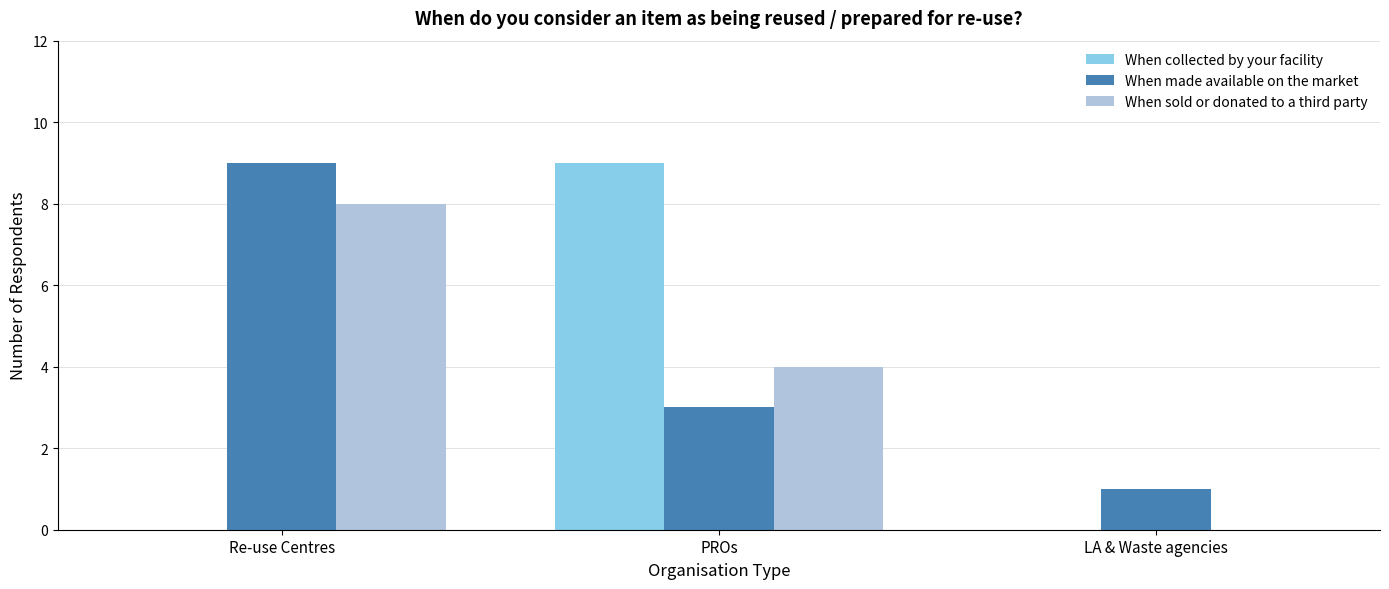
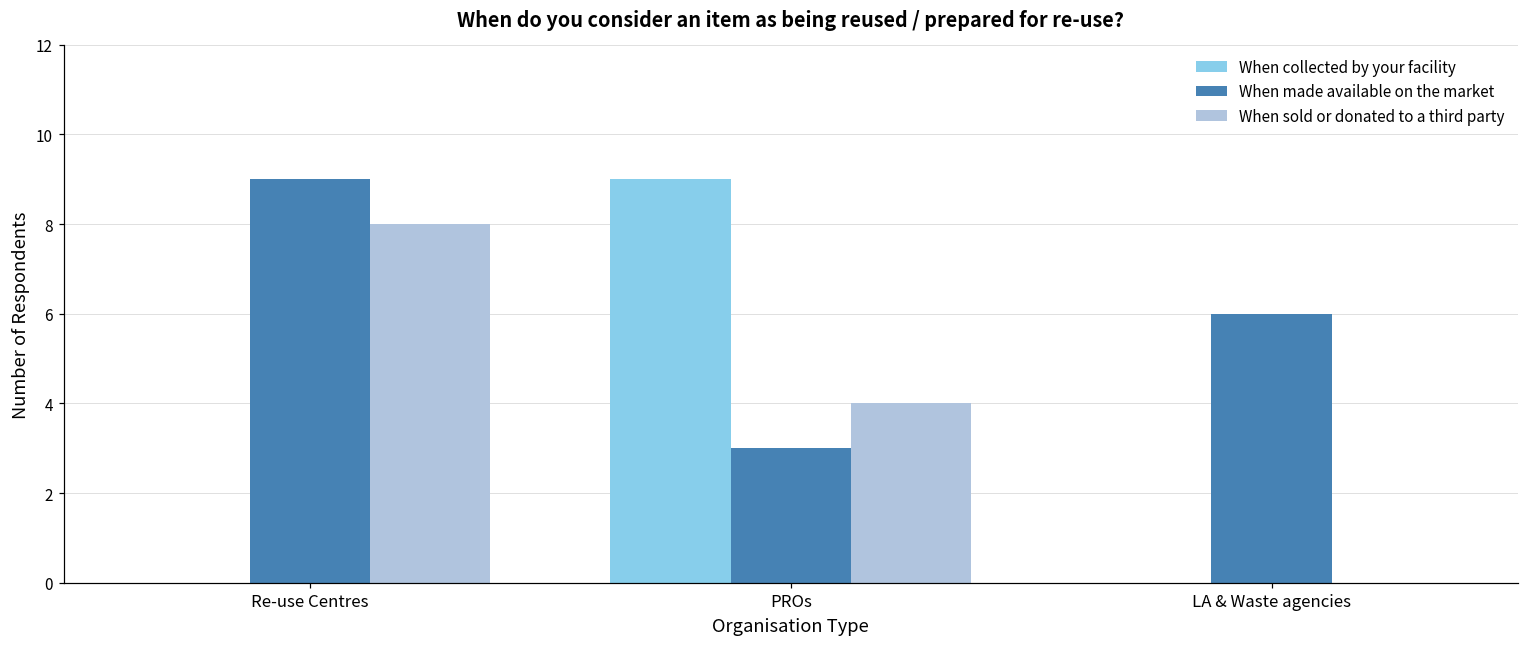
  {
    "When made available on the market": {
      "Re-use Centres": 9,
      "PROs": 3,
-     "LA & Waste agencies": 1
+     "LA & Waste agencies": 6
    }
  }
